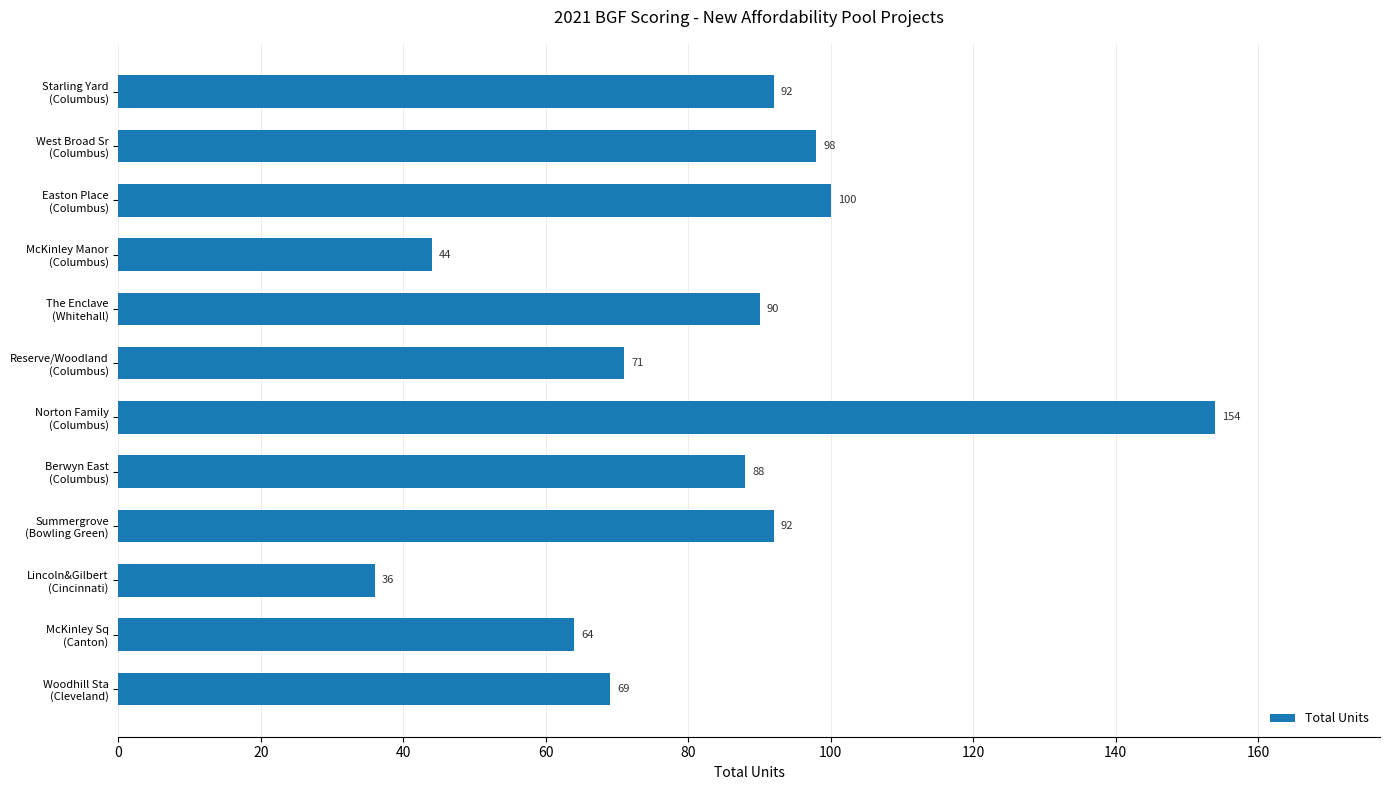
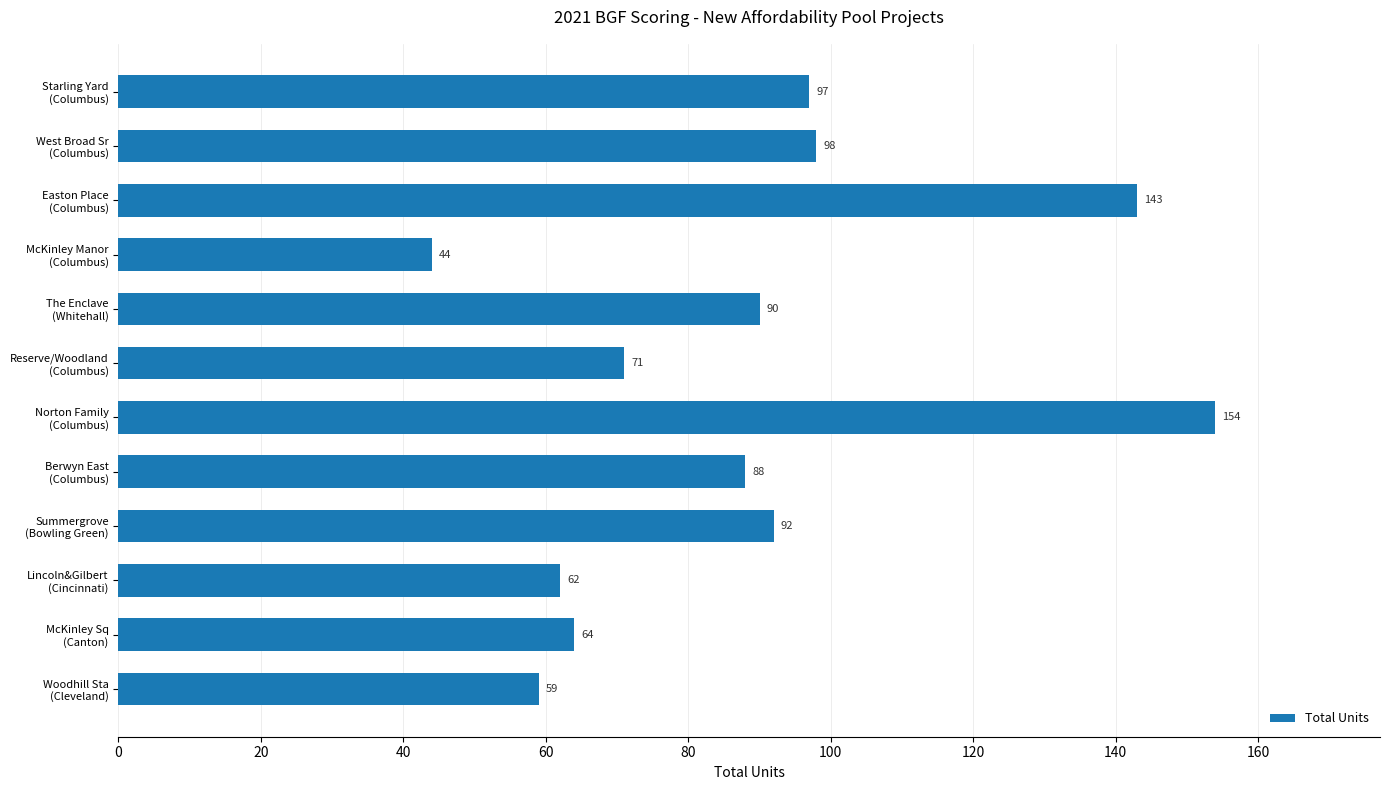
  {
-   "Starling Yard (Columbus)": 92,
+   "Starling Yard (Columbus)": 97,
    "West Broad Sr (Columbus)": 98,
-   "Easton Place (Columbus)": 100,
+   "Easton Place (Columbus)": 143,
    "McKinley Manor (Columbus)": 44,
    "The Enclave (Whitehall)": 90,
    "Reserve/Woodland (Columbus)": 71,
    "Norton Family (Columbus)": 154,
    "Berwyn East (Columbus)": 88,
    "Summergrove (Bowling Green)": 92,
-   "Lincoln&Gilbert (Cincinnati)": 36,
+   "Lincoln&Gilbert (Cincinnati)": 62,
    "McKinley Sq (Canton)": 64,
-   "Woodhill Sta (Cleveland)": 69
+   "Woodhill Sta (Cleveland)": 59
  }
